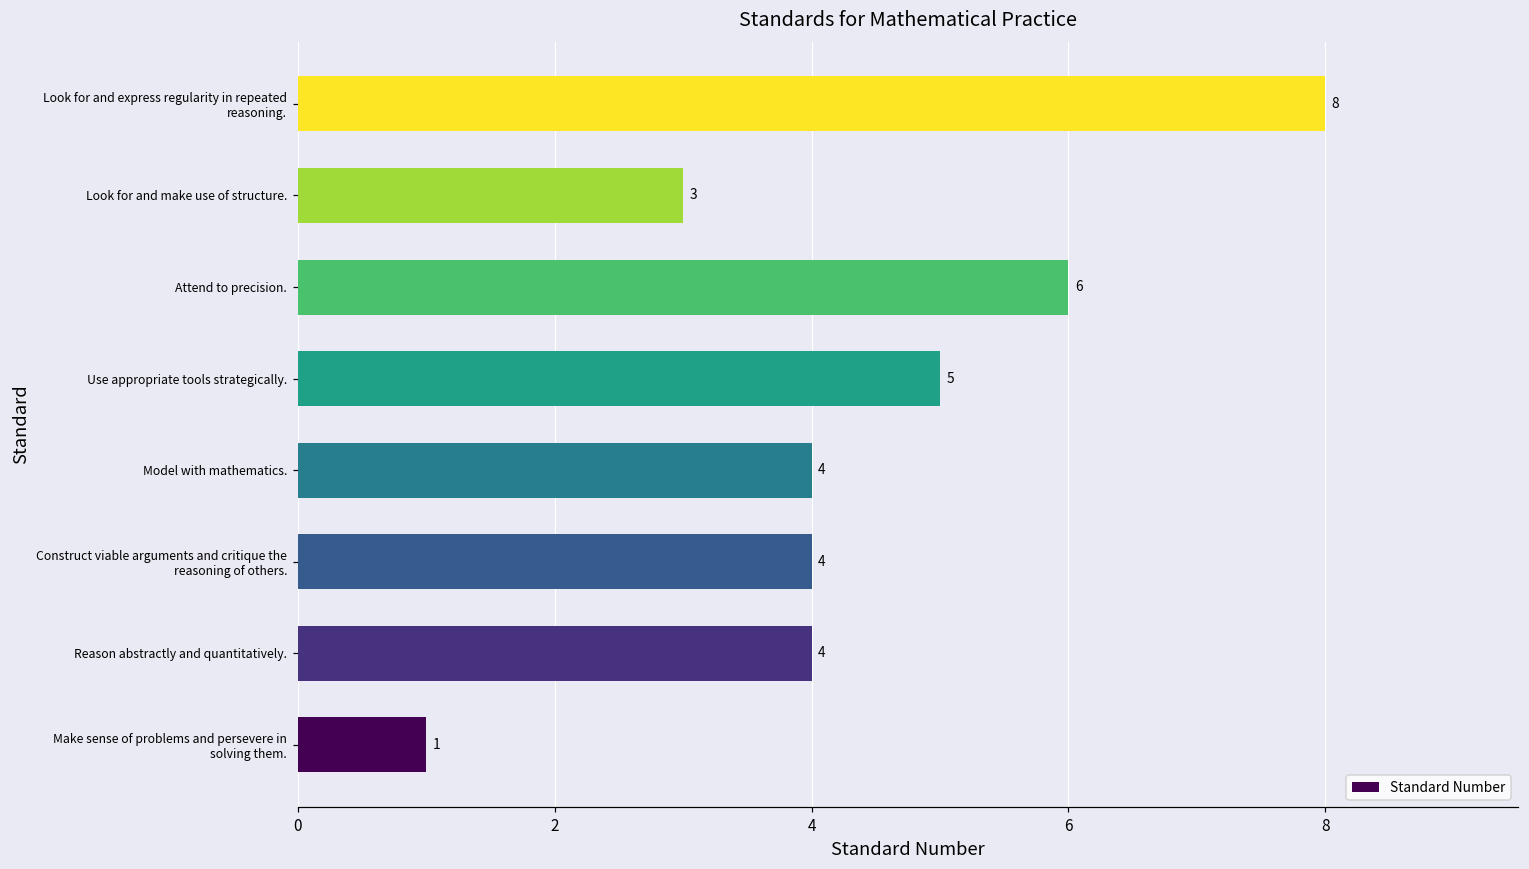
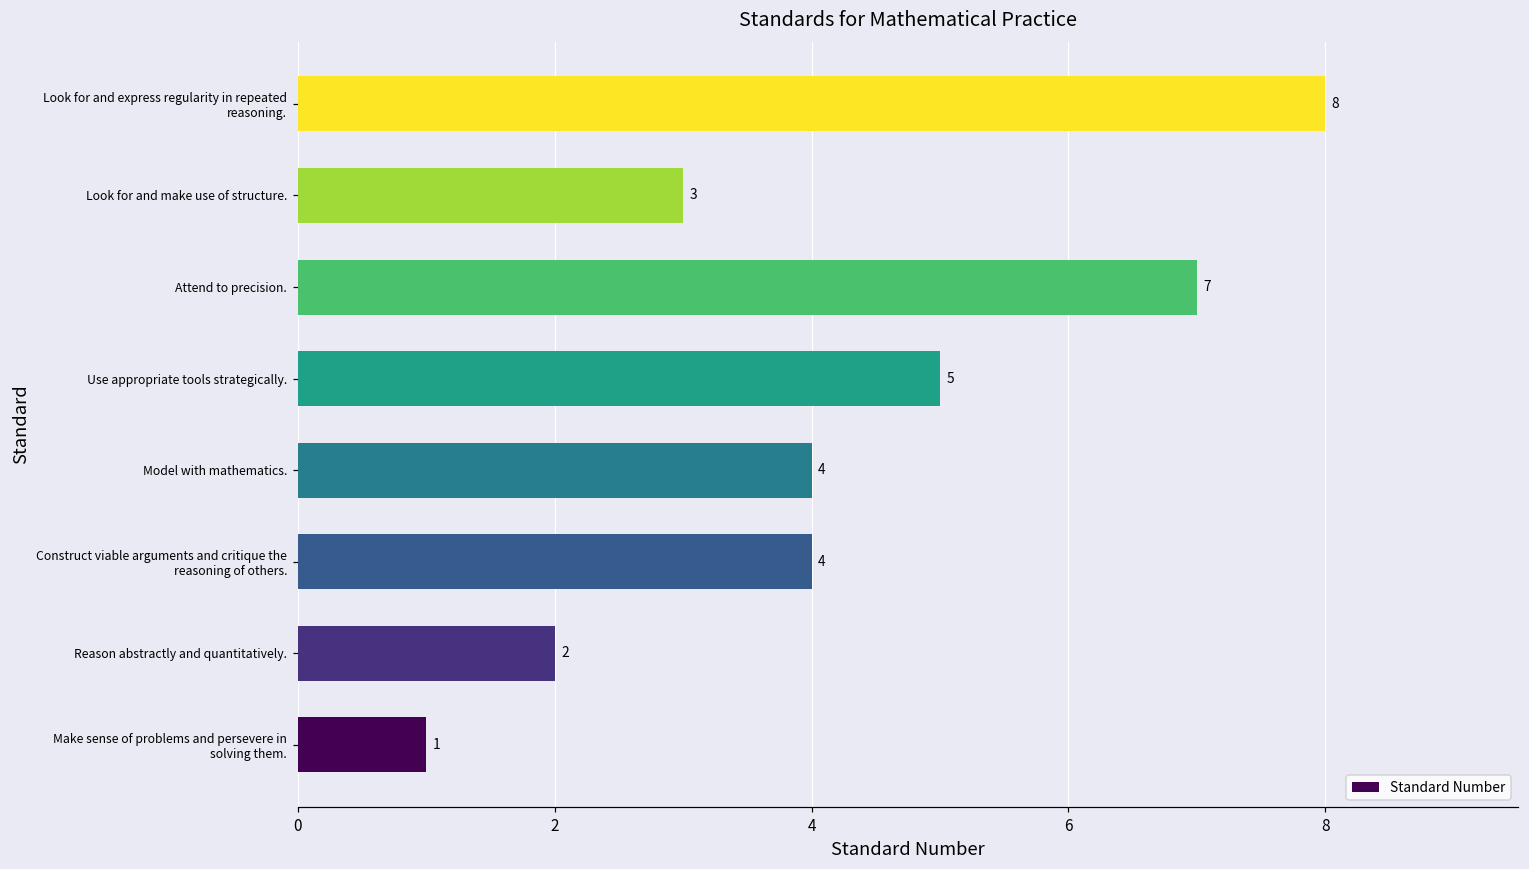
  {
    "Look for and express regularity in repeated reasoning.": 8,
    "Look for and make use of structure.": 3,
-   "Attend to precision.": 6,
+   "Attend to precision.": 7,
    "Use appropriate tools strategically.": 5,
    "Model with mathematics.": 4,
    "Construct viable arguments and critique the reasoning of others.": 4,
-   "Reason abstractly and quantitatively.": 4,
+   "Reason abstractly and quantitatively.": 2,
    "Make sense of problems and persevere in solving them.": 1
  }
